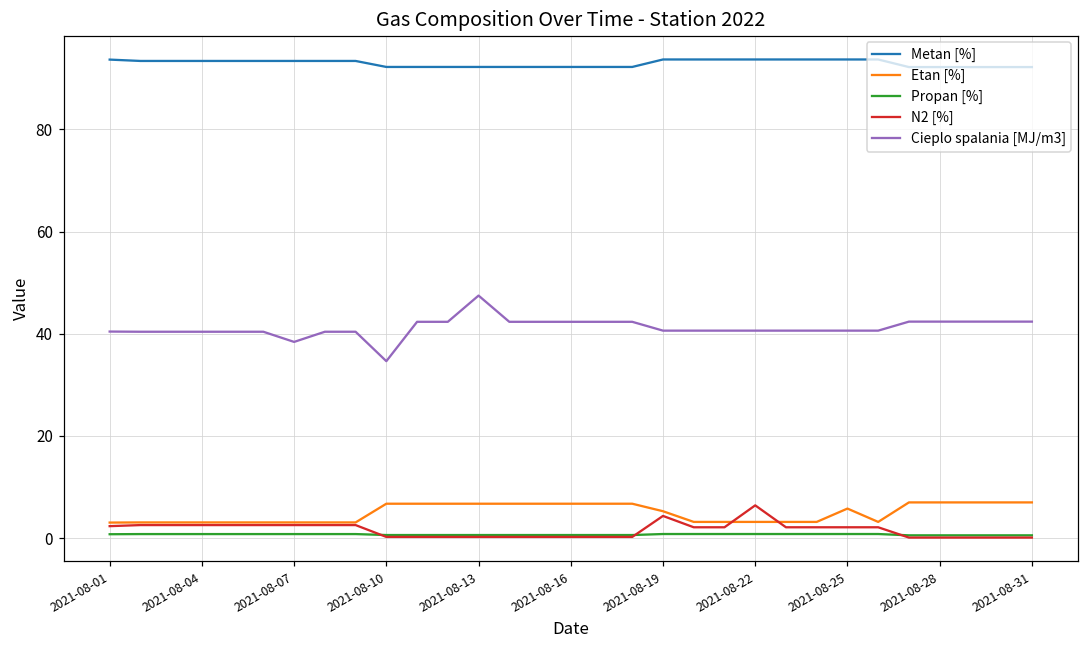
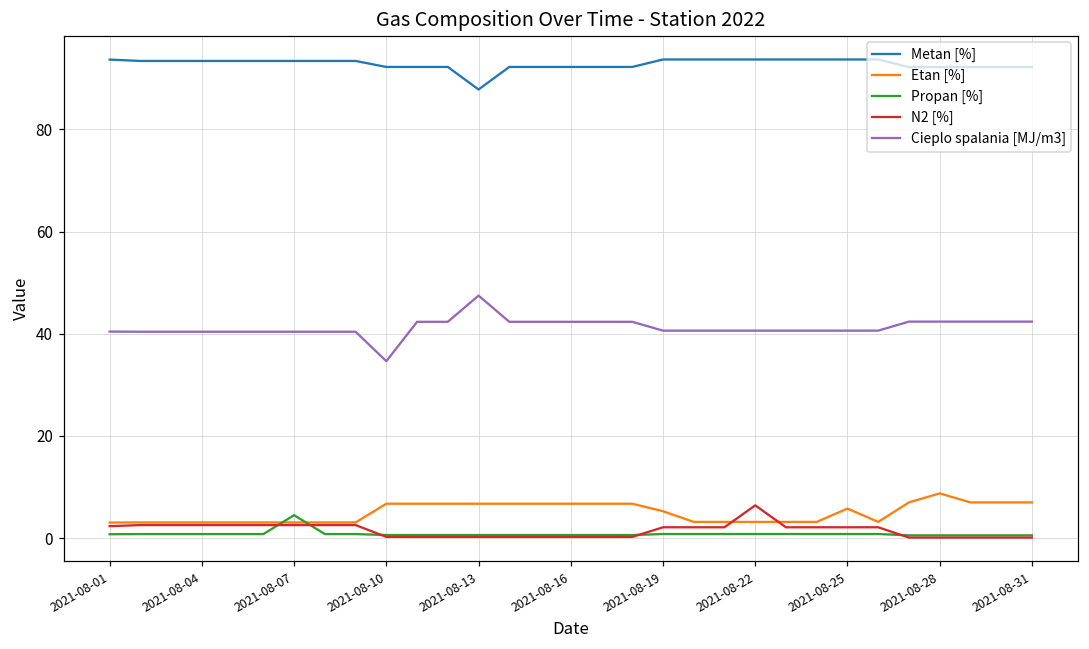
  {
    "Metan [%]": {
      "2021-08-01": 94,
      "2021-08-04": 93,
      "2021-08-07": 93,
      "2021-08-10": 92,
-     "2021-08-13": 92,
+     "2021-08-13": 88,
      "2021-08-16": 92,
      "2021-08-19": 94,
      "2021-08-22": 94,
      "2021-08-25": 94
    },
    "Etan [%]": {
      "2021-08-01": 3,
      "2021-08-10": 7,
      "2021-08-13": 7,
      "2021-08-16": 7,
      "2021-08-19": 5,
      "2021-08-22": 3,
      "2021-08-25": 6,
-     "2021-08-28": 7,
+     "2021-08-28": 9,
      "2021-08-31": 7
    },
    "Propan [%]": {
      "2021-08-01": 1,
      "2021-08-04": 1,
-     "2021-08-07": 1,
+     "2021-08-07": 5,
      "2021-08-19": 1,
      "2021-08-22": 1,
      "2021-08-25": 1
    },
    "N2 [%]": {
      "2021-08-01": 2,
-     "2021-08-19": 4,
+     "2021-08-19": 2,
      "2021-08-22": 6,
      "2021-08-25": 2
    },
    "Cieplo spalania [MJ/m3]": {
      "2021-08-01": 40,
      "2021-08-04": 40,
-     "2021-08-07": 38,
+     "2021-08-07": 40,
      "2021-08-10": 35,
      "2021-08-13": 47,
      "2021-08-16": 42,
      "2021-08-19": 41,
      "2021-08-22": 41,
      "2021-08-25": 41,
      "2021-08-28": 42,
      "2021-08-31": 42
    }
  }
